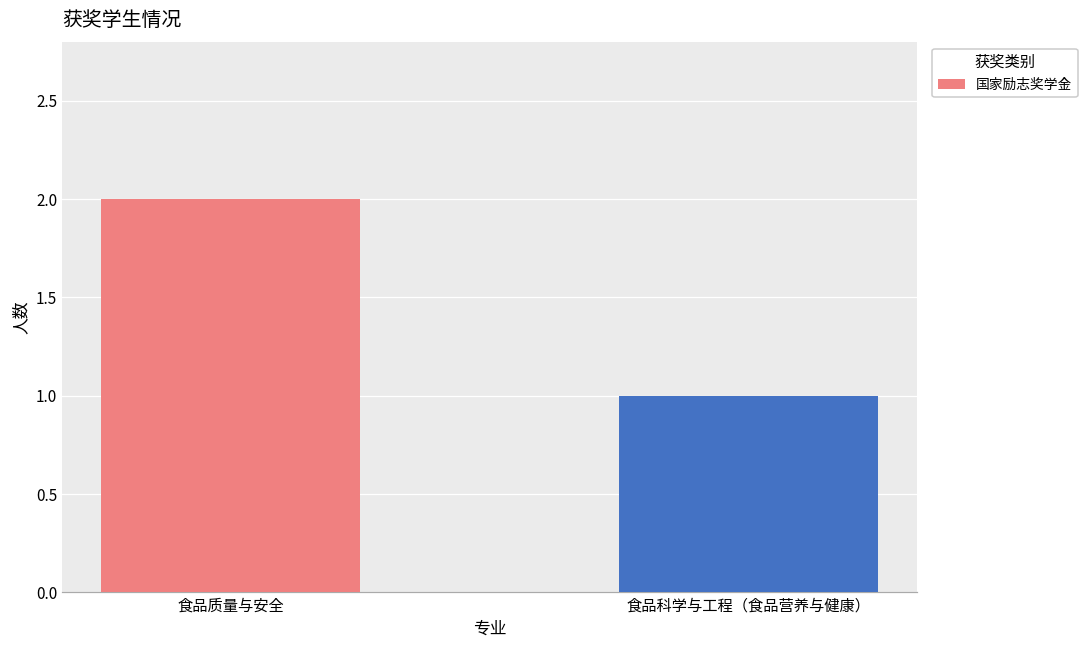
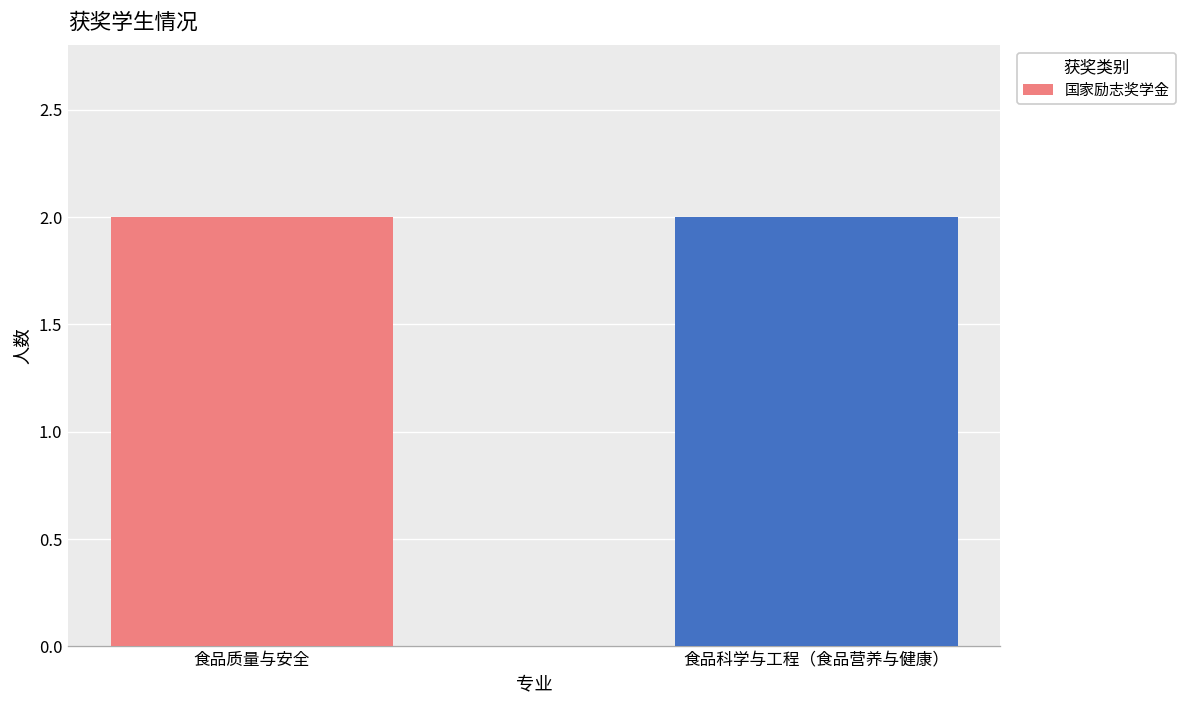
  {
    "食品质量与安全": 2,
-   "食品科学与工程（食品营养与健康）": 1
+   "食品科学与工程（食品营养与健康）": 2
  }
